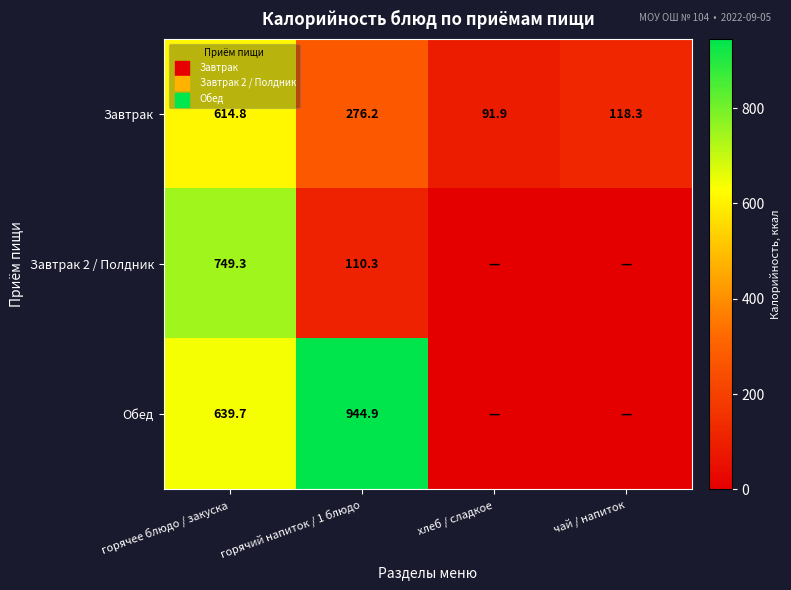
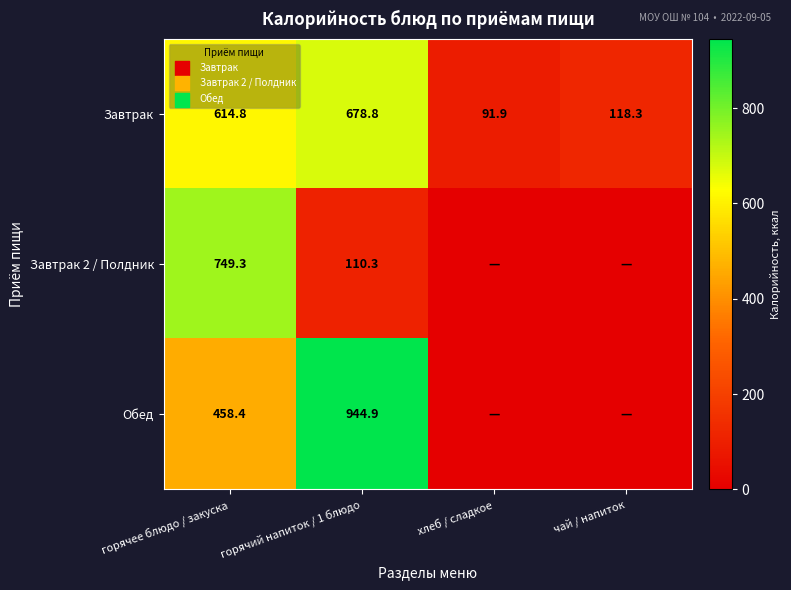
  {
    "Завтрак": {
-     "горячий напиток / 1 блюдо": 276.2,
+     "горячий напиток / 1 блюдо": 678.8,
      "хлеб / сладкое": 91.9,
      "чай / напиток": 118.3
    },
    "Завтрак 2 / Полдник": {
      "горячее блюдо / закуска": 749.3,
      "горячий напиток / 1 блюдо": 110.3
    },
    "Обед": {
-     "горячее блюдо / закуска": 639.7,
+     "горячее блюдо / закуска": 458.4,
      "горячий напиток / 1 блюдо": 944.9
    }
  }
